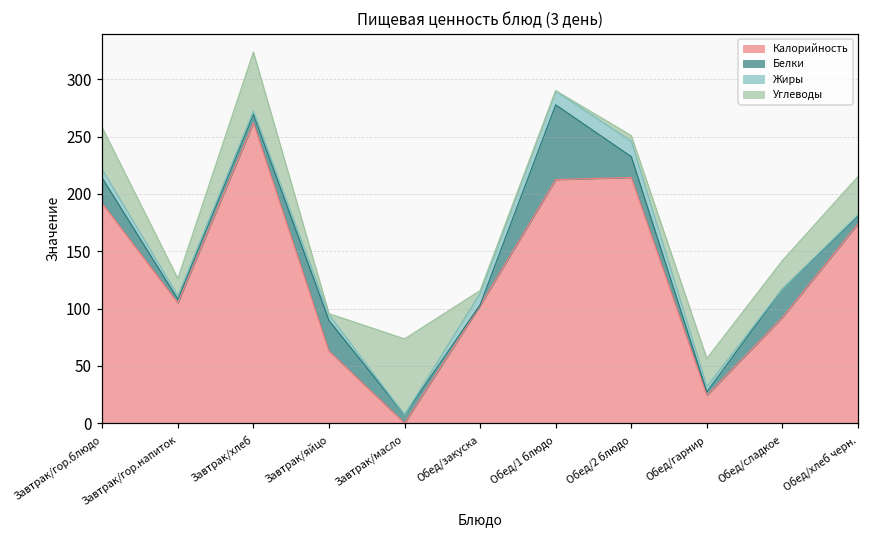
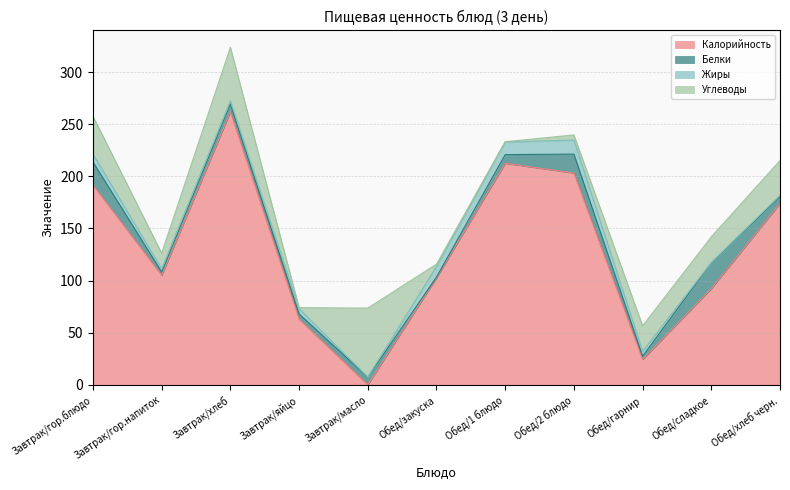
  {
    "Калорийность": {
      "Завтрак/гор.блюдо": 192,
      "Завтрак/гор.напиток": 105,
      "Завтрак/хлеб": 262,
      "Завтрак/яйцо": 63,
      "Завтрак/масло": 0,
      "Обед/1 блюдо": 213,
-     "Обед/2 блюдо": 214,
+     "Обед/2 блюдо": 203,
      "Обед/гарнир": 24,
      "Обед/сладкое": 92,
      "Обед/хлеб черн.": 174
    },
    "Белки": {
      "Завтрак/гор.блюдо": 22,
      "Завтрак/гор.напиток": 3,
      "Завтрак/хлеб": 8,
-     "Завтрак/яйцо": 27,
-     "Обед/1 блюдо": 65,
+     "Завтрак/яйцо": 5,
+     "Обед/1 блюдо": 8,
      "Обед/2 блюдо": 18,
      "Обед/гарнир": 3
    }
  }
